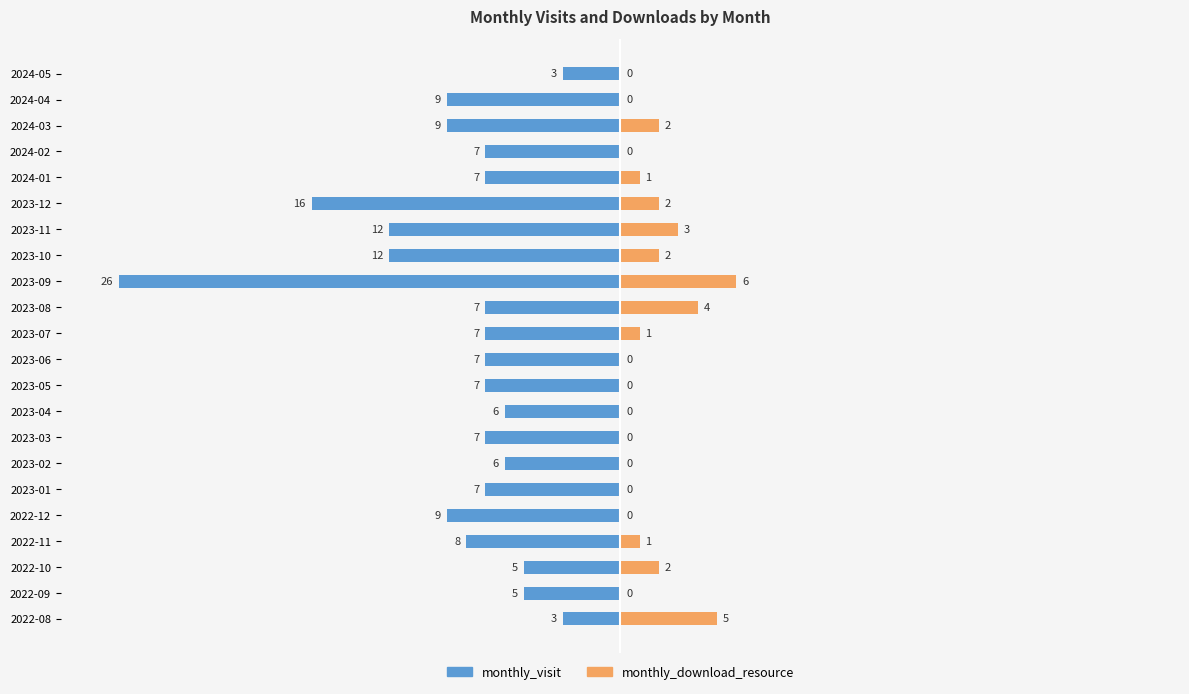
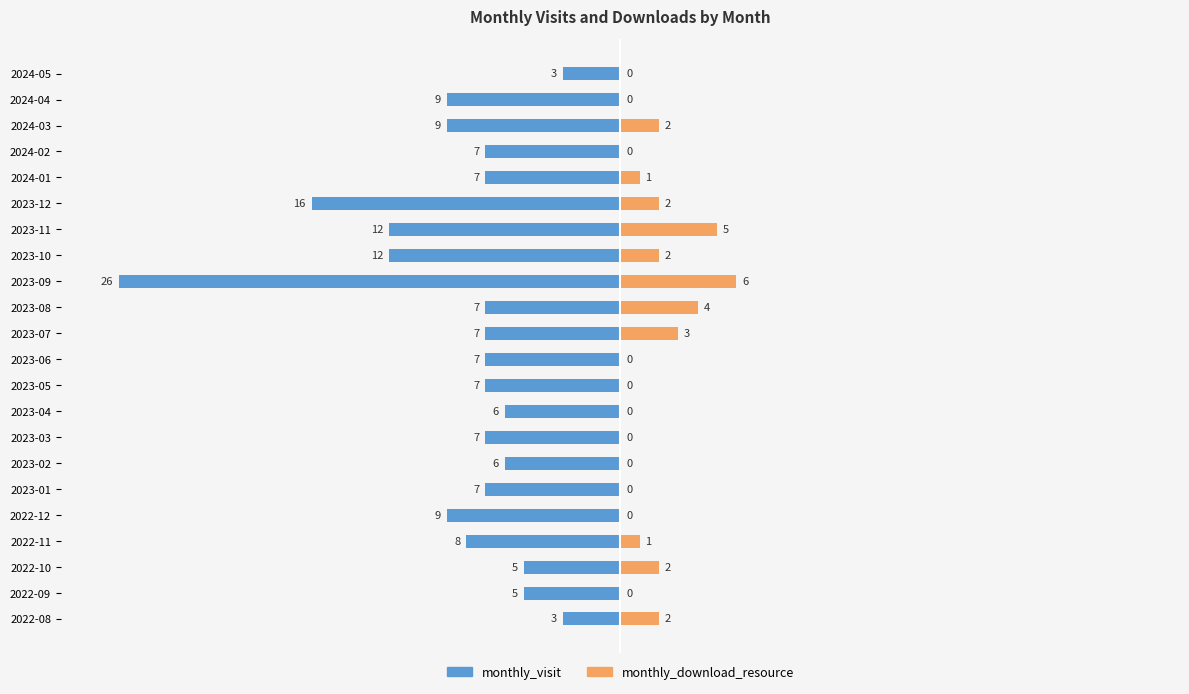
  {
    "monthly_download_resource": {
      "2024-05": 0,
      "2024-04": 0,
      "2024-03": 2,
      "2024-02": 0,
      "2024-01": 1,
      "2023-12": 2,
-     "2023-11": 3,
+     "2023-11": 5,
      "2023-10": 2,
      "2023-09": 6,
      "2023-08": 4,
-     "2023-07": 1,
+     "2023-07": 3,
      "2023-06": 0,
      "2023-05": 0,
      "2023-04": 0,
      "2023-03": 0,
      "2023-02": 0,
      "2023-01": 0,
      "2022-12": 0,
      "2022-11": 1,
      "2022-10": 2,
      "2022-09": 0,
-     "2022-08": 5
+     "2022-08": 2
    }
  }
